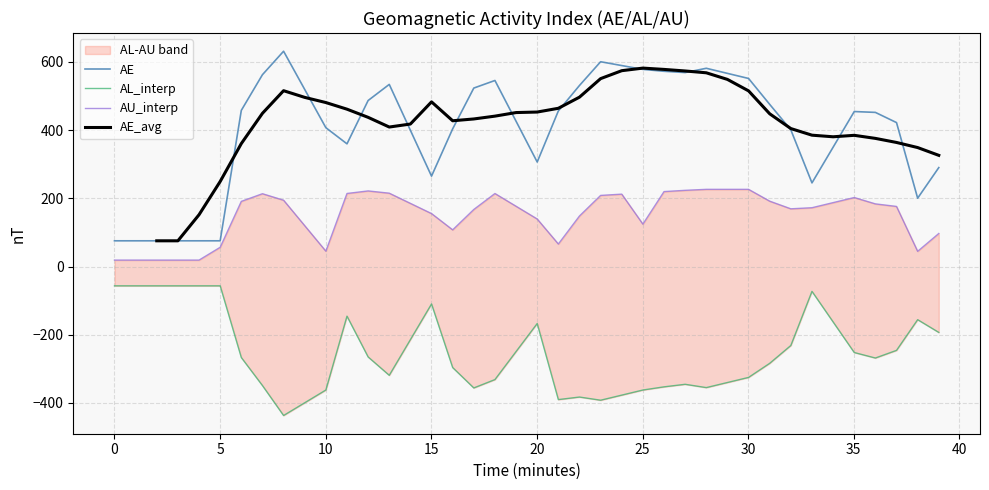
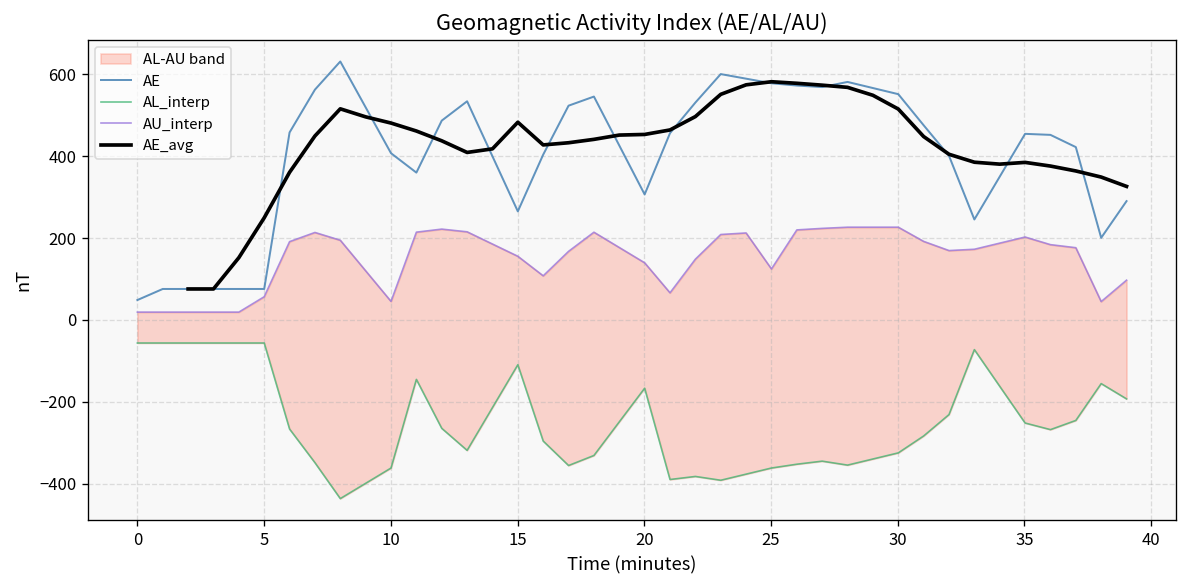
  {
    "AE": {
-     "0": 80,
+     "0": 50,
      "5": 80,
      "10": 410,
      "15": 270,
      "20": 310
    },
    "AL_interp": {
      "0": -60,
      "5": -60,
      "10": -360,
      "15": -110,
      "20": -170,
      "25": -360
    },
    "AL-AU band": {
      "0": 20,
      "5": 60,
      "10": 50,
      "15": 160,
      "20": 140,
      "25": 120
    },
    "AE_avg": {
      "5": 250,
      "10": 480,
      "15": 480,
      "20": 450
    }
  }
